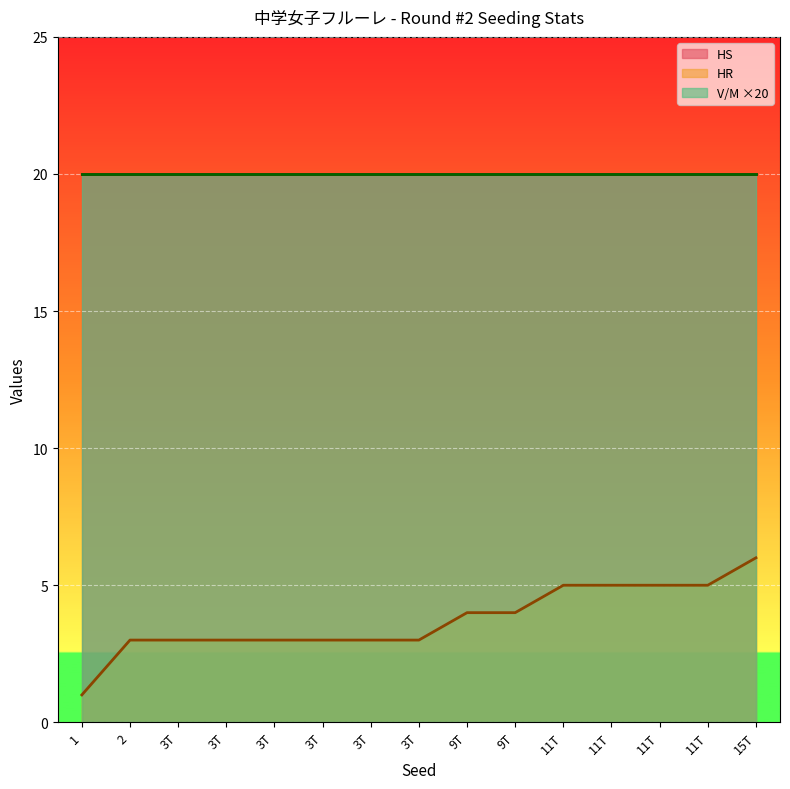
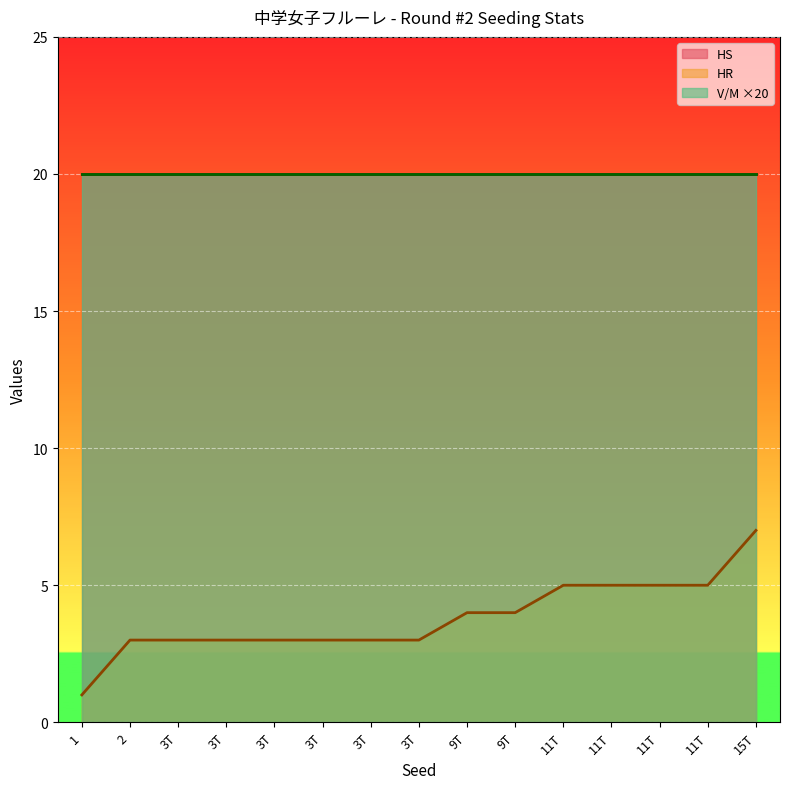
  {
    "V/M ×20": {
      "1": 20,
      "2": 20,
      "15T": 20
    },
    "HR": {
      "1": 1,
      "2": 3,
-     "15T": 6
+     "15T": 7
    }
  }
